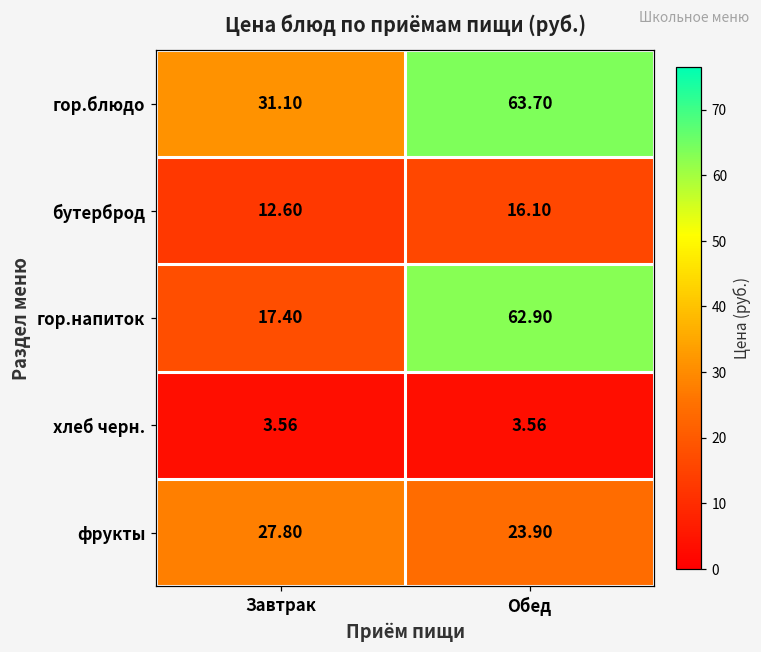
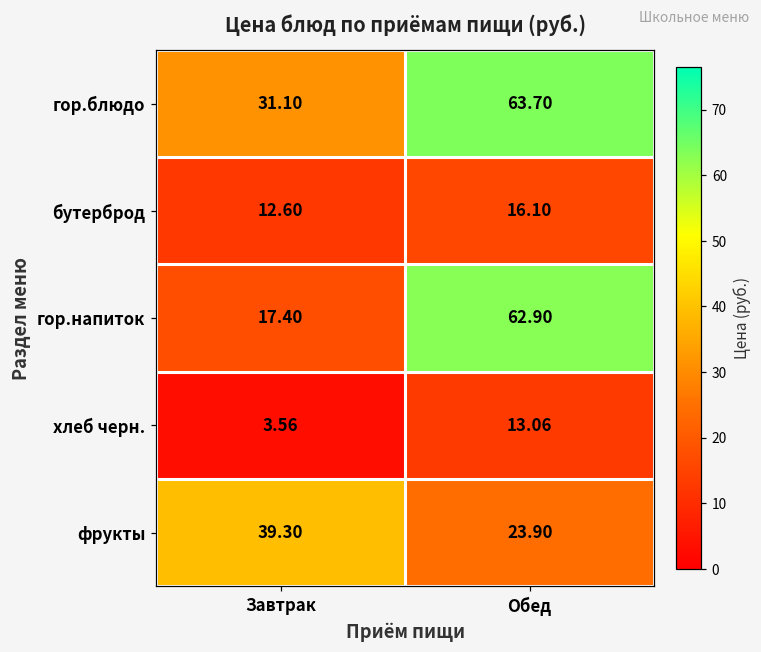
  {
    "гор.блюдо": {
      "Завтрак": 31.10,
      "Обед": 63.70
    },
    "бутерброд": {
      "Завтрак": 12.60,
      "Обед": 16.10
    },
    "гор.напиток": {
      "Завтрак": 17.40,
      "Обед": 62.90
    },
    "хлеб черн.": {
      "Завтрак": 3.56,
-     "Обед": 3.56
+     "Обед": 13.06
    },
    "фрукты": {
-     "Завтрак": 27.80,
+     "Завтрак": 39.30,
      "Обед": 23.90
    }
  }
